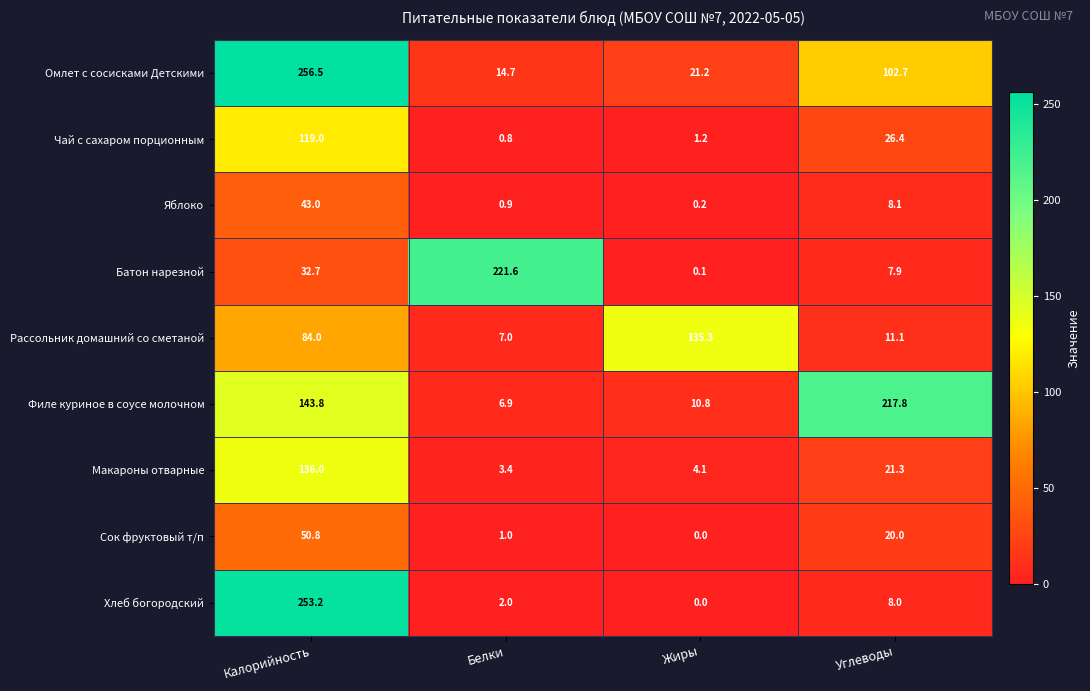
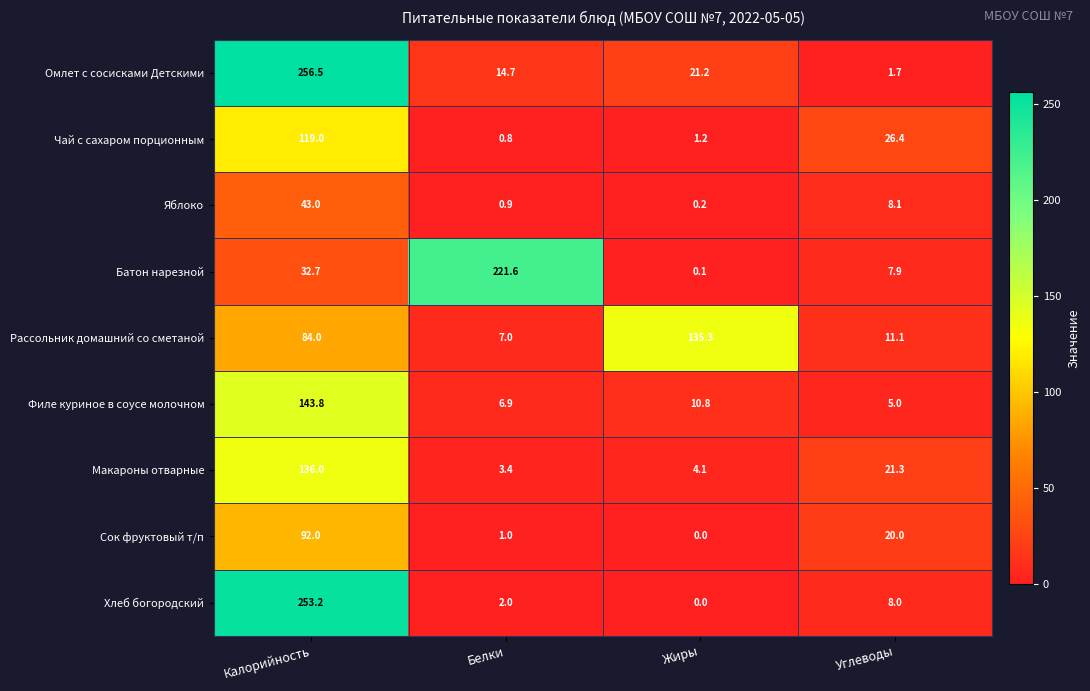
  {
    "Омлет с сосисками Детскими": {
      "Калорийность": 256.5,
      "Белки": 14.7,
      "Жиры": 21.2,
-     "Углеводы": 102.7
+     "Углеводы": 1.7
    },
    "Чай с сахаром порционным": {
      "Калорийность": 119.0,
      "Белки": 0.8,
      "Жиры": 1.2,
      "Углеводы": 26.4
    },
    "Яблоко": {
      "Калорийность": 43.0,
      "Белки": 0.9,
      "Жиры": 0.2,
      "Углеводы": 8.1
    },
    "Батон нарезной": {
      "Калорийность": 32.7,
      "Белки": 221.6,
      "Жиры": 0.1,
      "Углеводы": 7.9
    },
    "Рассольник домашний со сметаной": {
      "Калорийность": 84.0,
      "Белки": 7.0,
      "Жиры": 135.3,
      "Углеводы": 11.1
    },
    "Филе куриное в соусе молочном": {
      "Калорийность": 143.8,
      "Белки": 6.9,
      "Жиры": 10.8,
-     "Углеводы": 217.8
+     "Углеводы": 5.0
    },
    "Макароны отварные": {
      "Калорийность": 136.0,
      "Белки": 3.4,
      "Жиры": 4.1,
      "Углеводы": 21.3
    },
    "Сок фруктовый т/п": {
-     "Калорийность": 50.8,
+     "Калорийность": 92.0,
      "Белки": 1.0,
      "Жиры": 0.0,
      "Углеводы": 20.0
    },
    "Хлеб богородский": {
      "Калорийность": 253.2,
      "Белки": 2.0,
      "Жиры": 0.0,
      "Углеводы": 8.0
    }
  }
